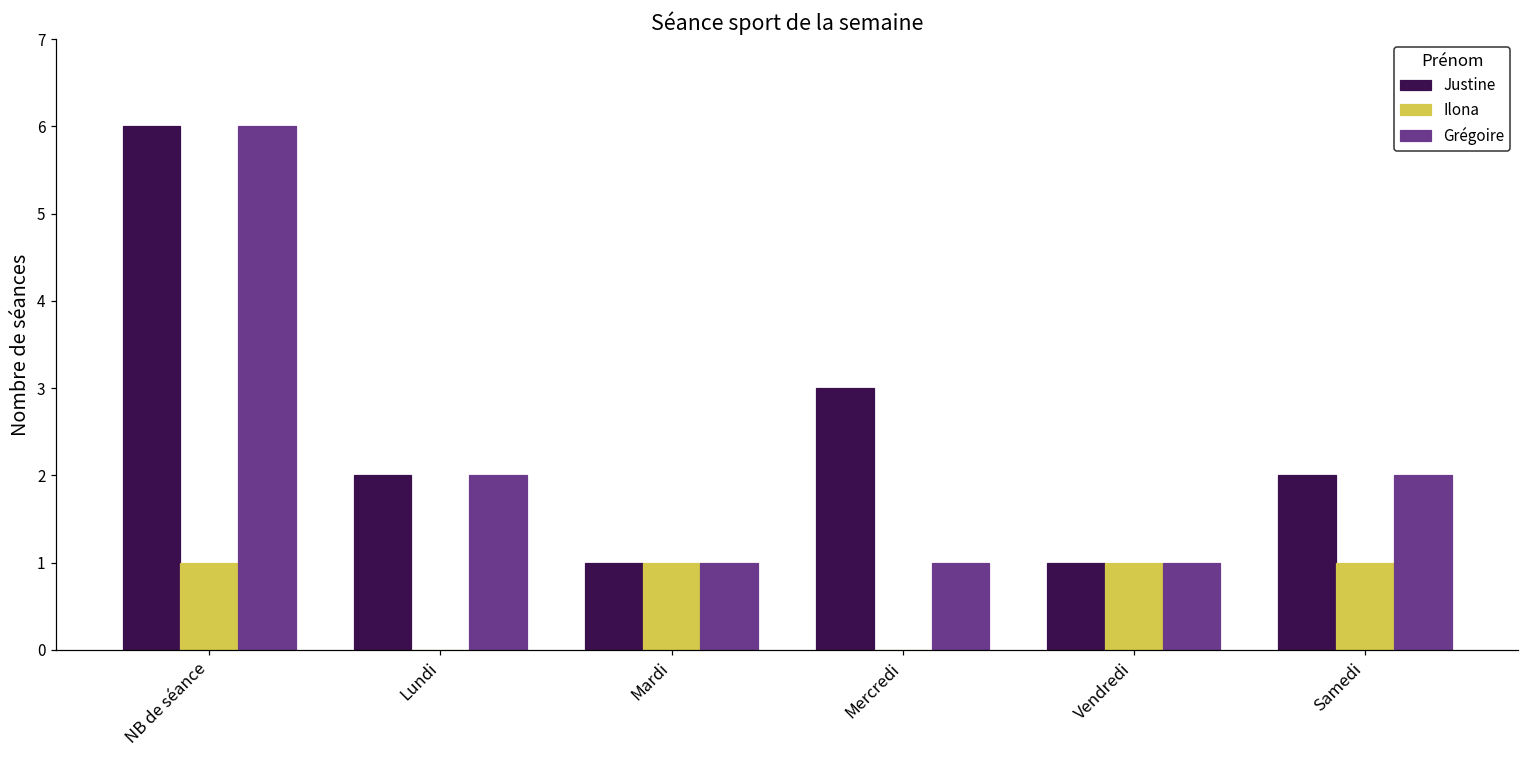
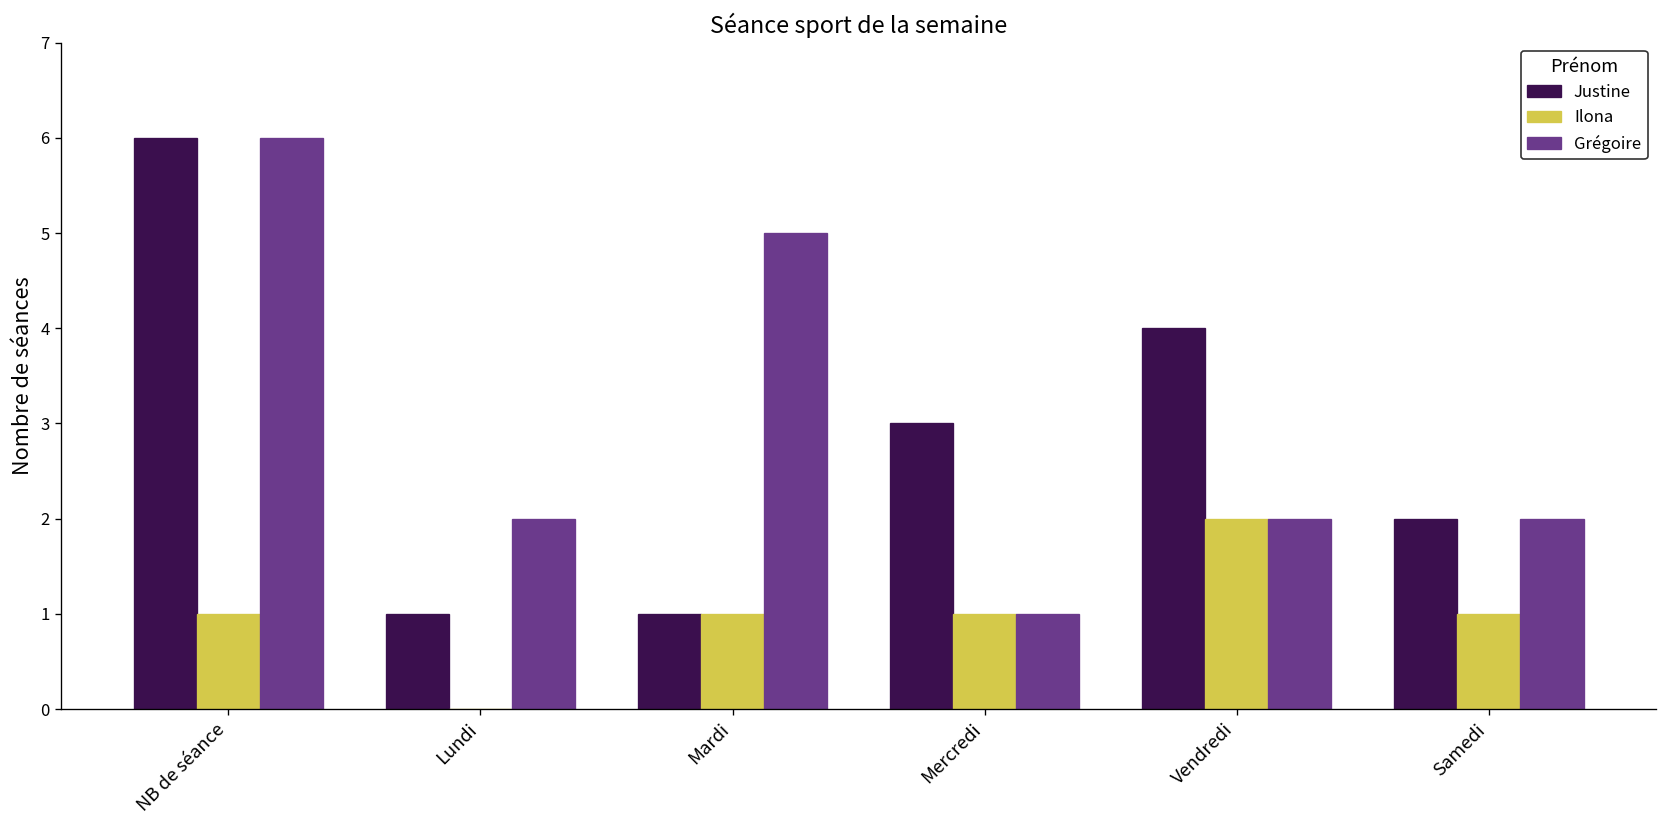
  {
    "Justine": {
      "NB de séance": 6,
-     "Lundi": 2,
+     "Lundi": 1,
      "Mardi": 1,
      "Mercredi": 3,
-     "Vendredi": 1,
+     "Vendredi": 4,
      "Samedi": 2
    },
    "Ilona": {
      "NB de séance": 1,
      "Lundi": 0,
      "Mardi": 1,
-     "Mercredi": 0,
-     "Vendredi": 1,
+     "Mercredi": 1,
+     "Vendredi": 2,
      "Samedi": 1
    },
    "Grégoire": {
      "NB de séance": 6,
      "Lundi": 2,
-     "Mardi": 1,
+     "Mardi": 5,
      "Mercredi": 1,
-     "Vendredi": 1,
+     "Vendredi": 2,
      "Samedi": 2
    }
  }
